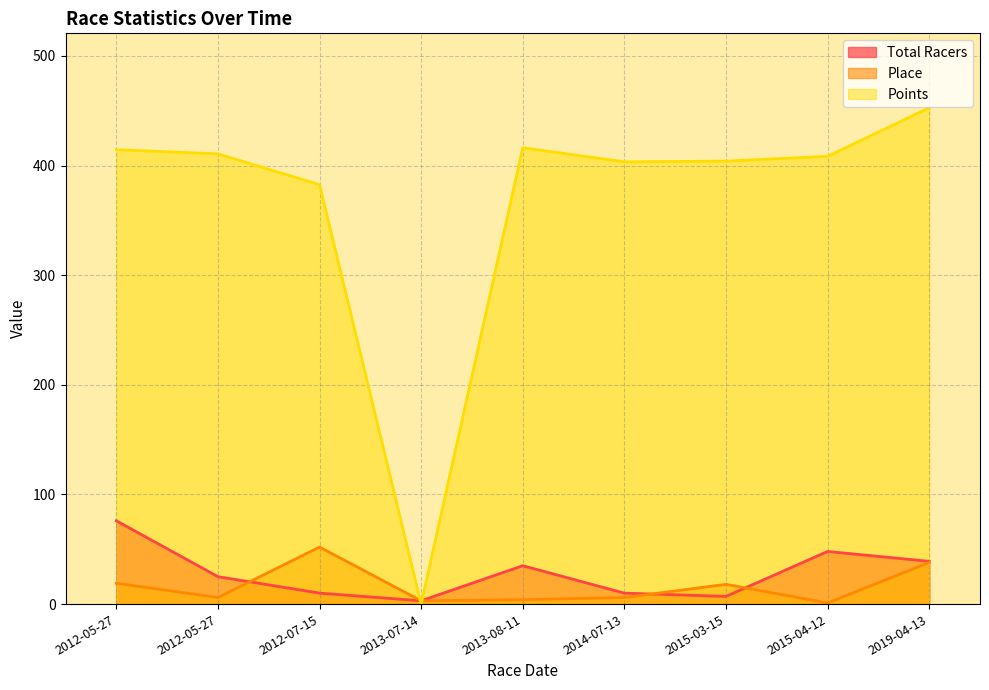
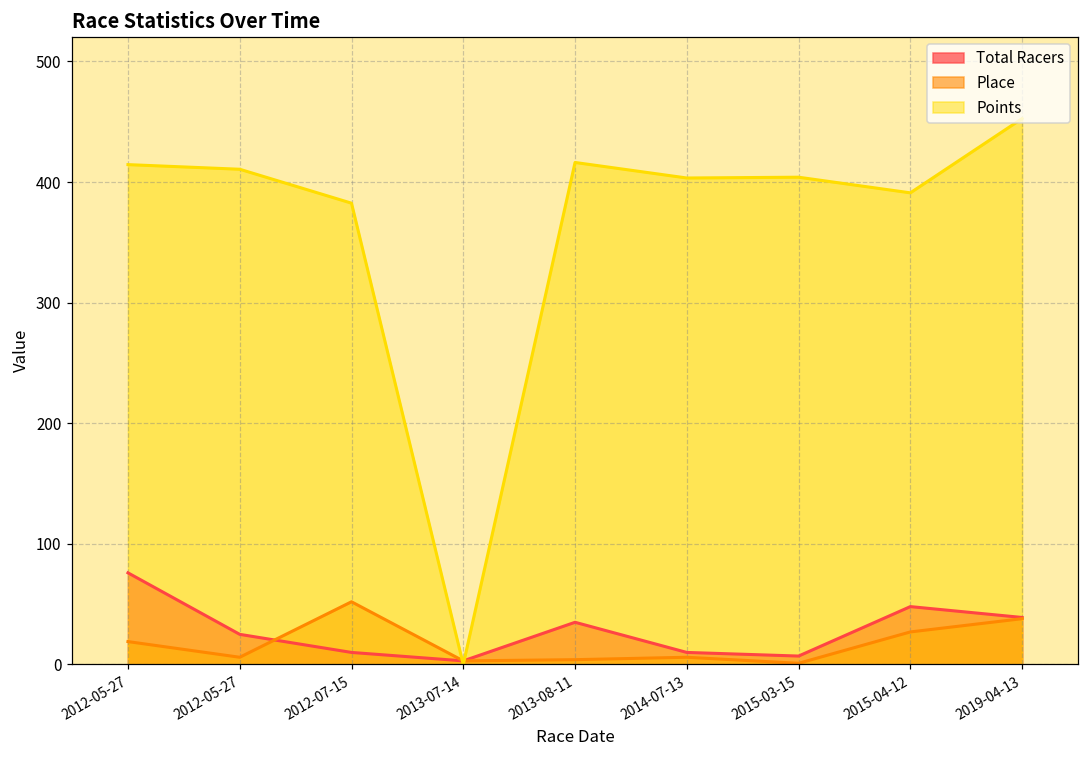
  {
    "Total Racers": {
      "2012-07-15": 10,
      "2013-08-11": 35,
      "2014-07-13": 10,
      "2015-03-15": 7,
      "2015-04-12": 48
    },
    "Place": {
      "2012-07-15": 52,
      "2013-08-11": 4,
      "2014-07-13": 6,
-     "2015-03-15": 18,
-     "2015-04-12": 1
+     "2015-03-15": 1,
+     "2015-04-12": 27
    },
    "Points": {
      "2012-07-15": 383,
      "2013-07-14": 0,
      "2013-08-11": 416,
      "2014-07-13": 403,
      "2015-03-15": 404,
-     "2015-04-12": 408,
+     "2015-04-12": 391,
      "2019-04-13": 453
    }
  }
